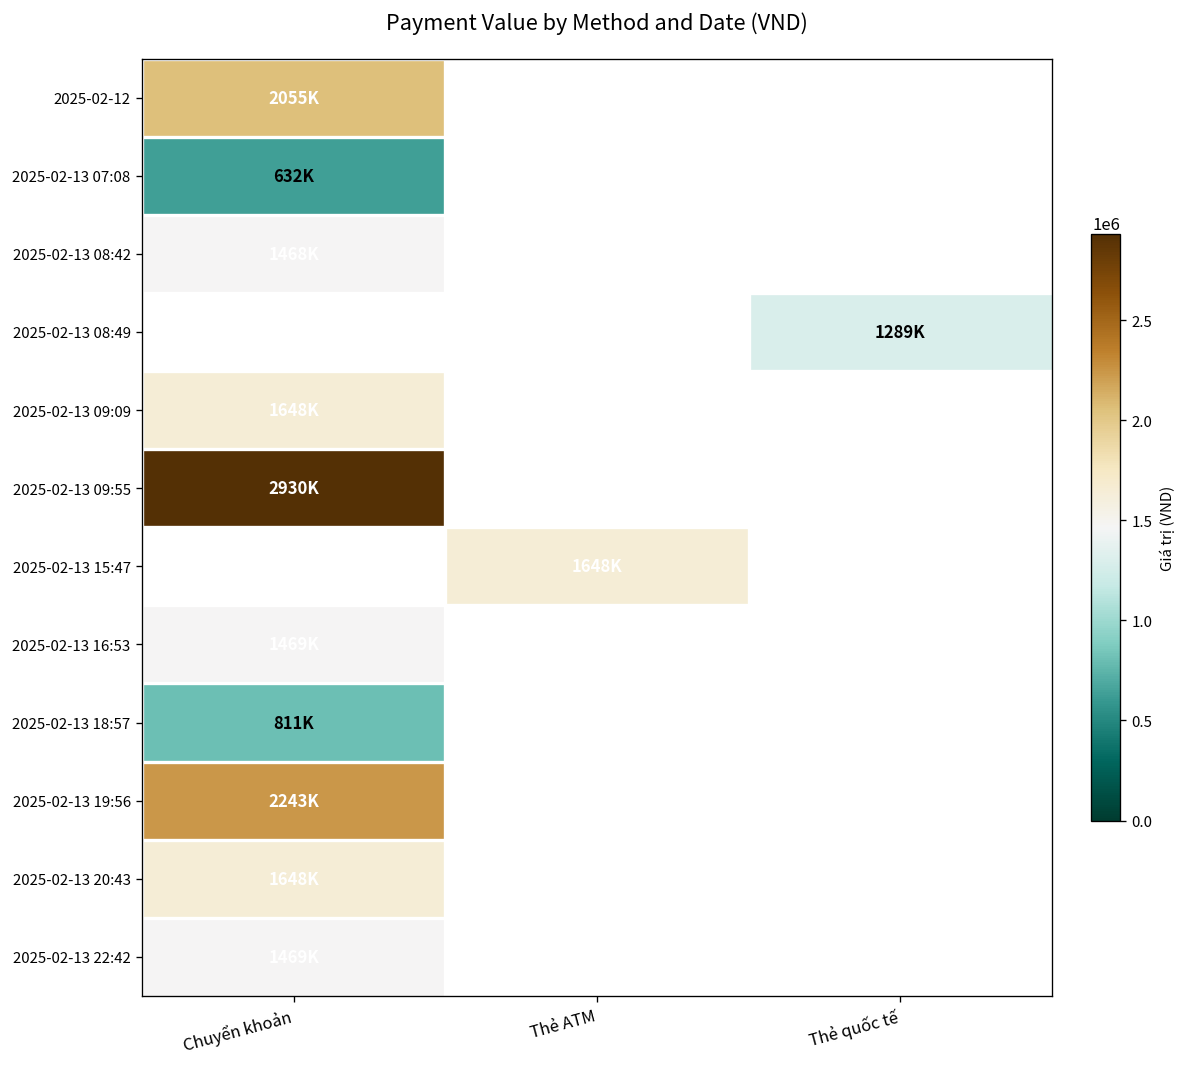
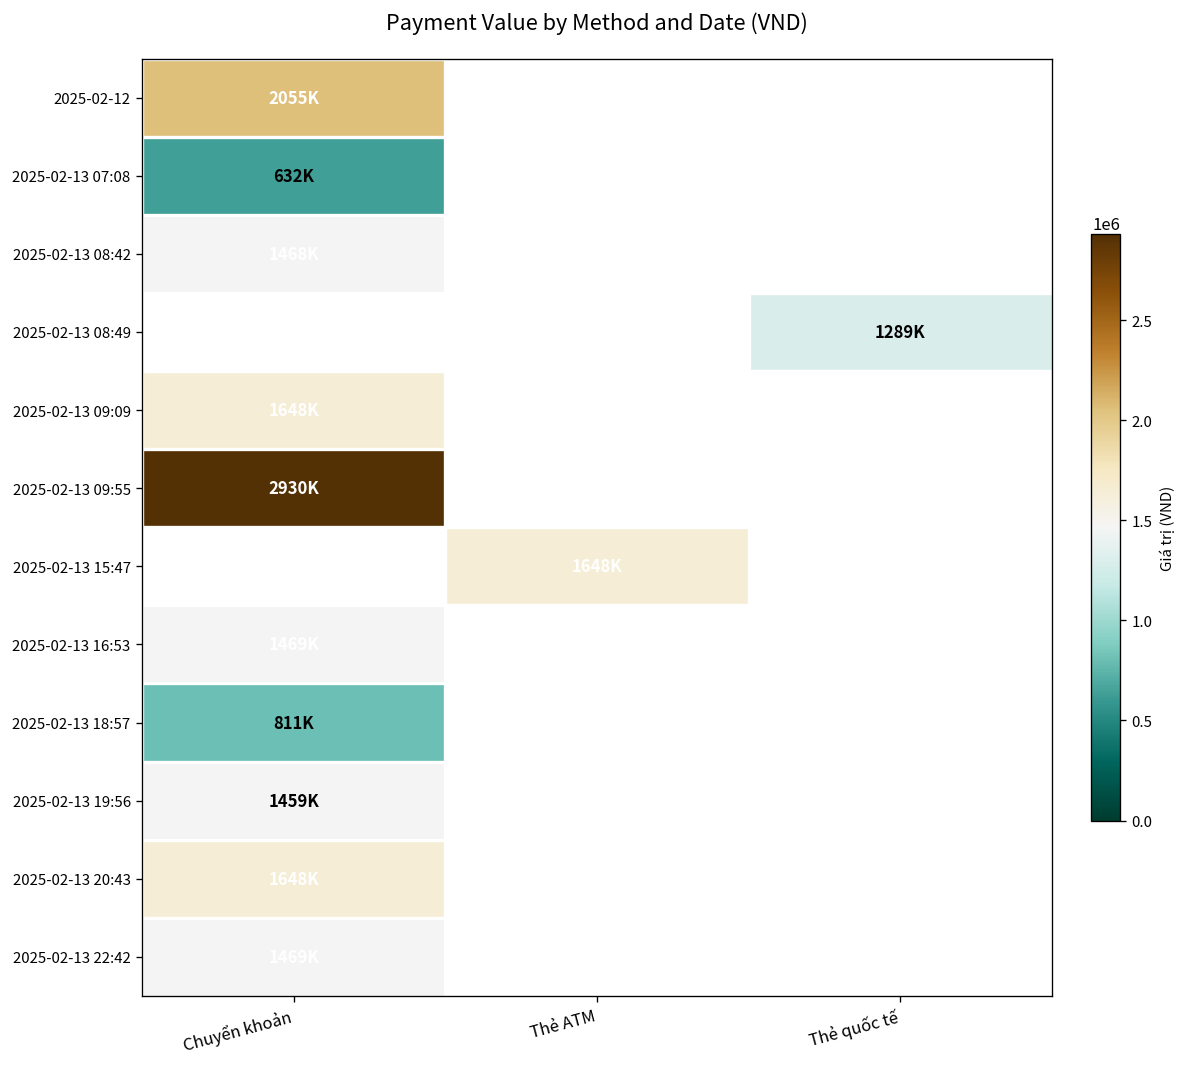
  {
    "2025-02-12": {
      "Chuyển khoản": "2055K"
    },
    "2025-02-13 07:08": {
      "Chuyển khoản": "632K"
    },
    "2025-02-13 08:49": {
      "Thẻ quốc tế": "1289K"
    },
    "2025-02-13 09:55": {
      "Chuyển khoản": "2930K"
    },
    "2025-02-13 18:57": {
      "Chuyển khoản": "811K"
    },
    "2025-02-13 19:56": {
-     "Chuyển khoản": "2243K"
+     "Chuyển khoản": "1459K"
    }
  }
